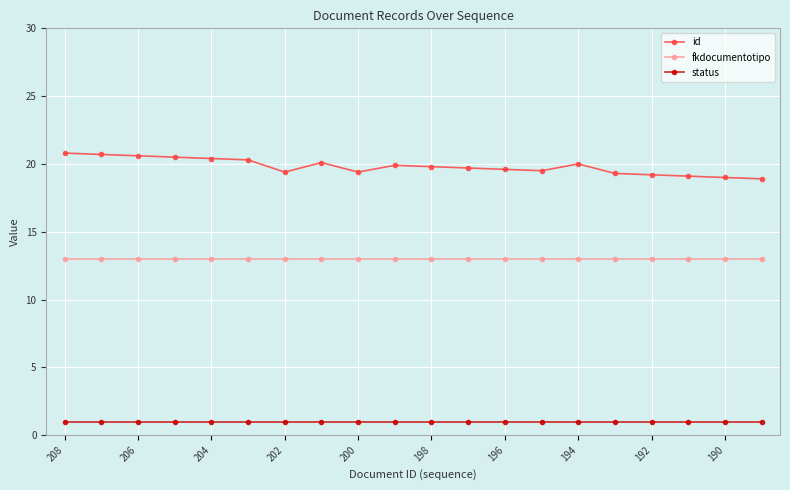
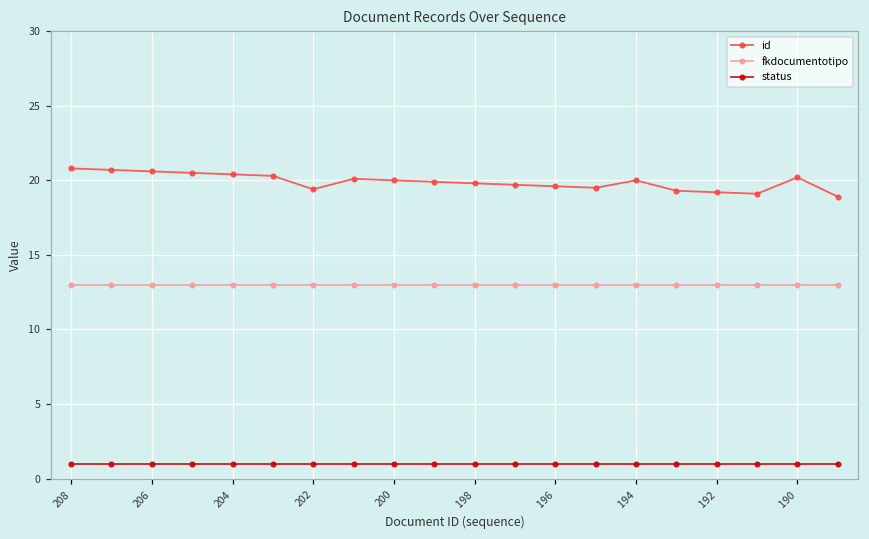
  {
    "id": {
      "208": 20.8,
      "206": 20.6,
      "204": 20.4,
      "202": 19.4,
-     "200": 19.4,
+     "200": 20.0,
      "198": 19.8,
      "196": 19.6,
      "194": 20.0,
      "192": 19.2,
-     "190": 19.0
+     "190": 20.2
    },
    "fkdocumentotipo": {
      "208": 13.0,
      "206": 13.0,
      "204": 13.0,
      "202": 13.0,
      "200": 13.0,
      "198": 13.0,
      "196": 13.0,
      "194": 13.0,
      "192": 13.0,
      "190": 13.0
    },
    "status": {
      "208": 1.0,
      "206": 1.0,
      "204": 1.0,
      "202": 1.0,
      "200": 1.0,
      "198": 1.0,
      "196": 1.0,
      "194": 1.0,
      "192": 1.0,
      "190": 1.0
    }
  }
